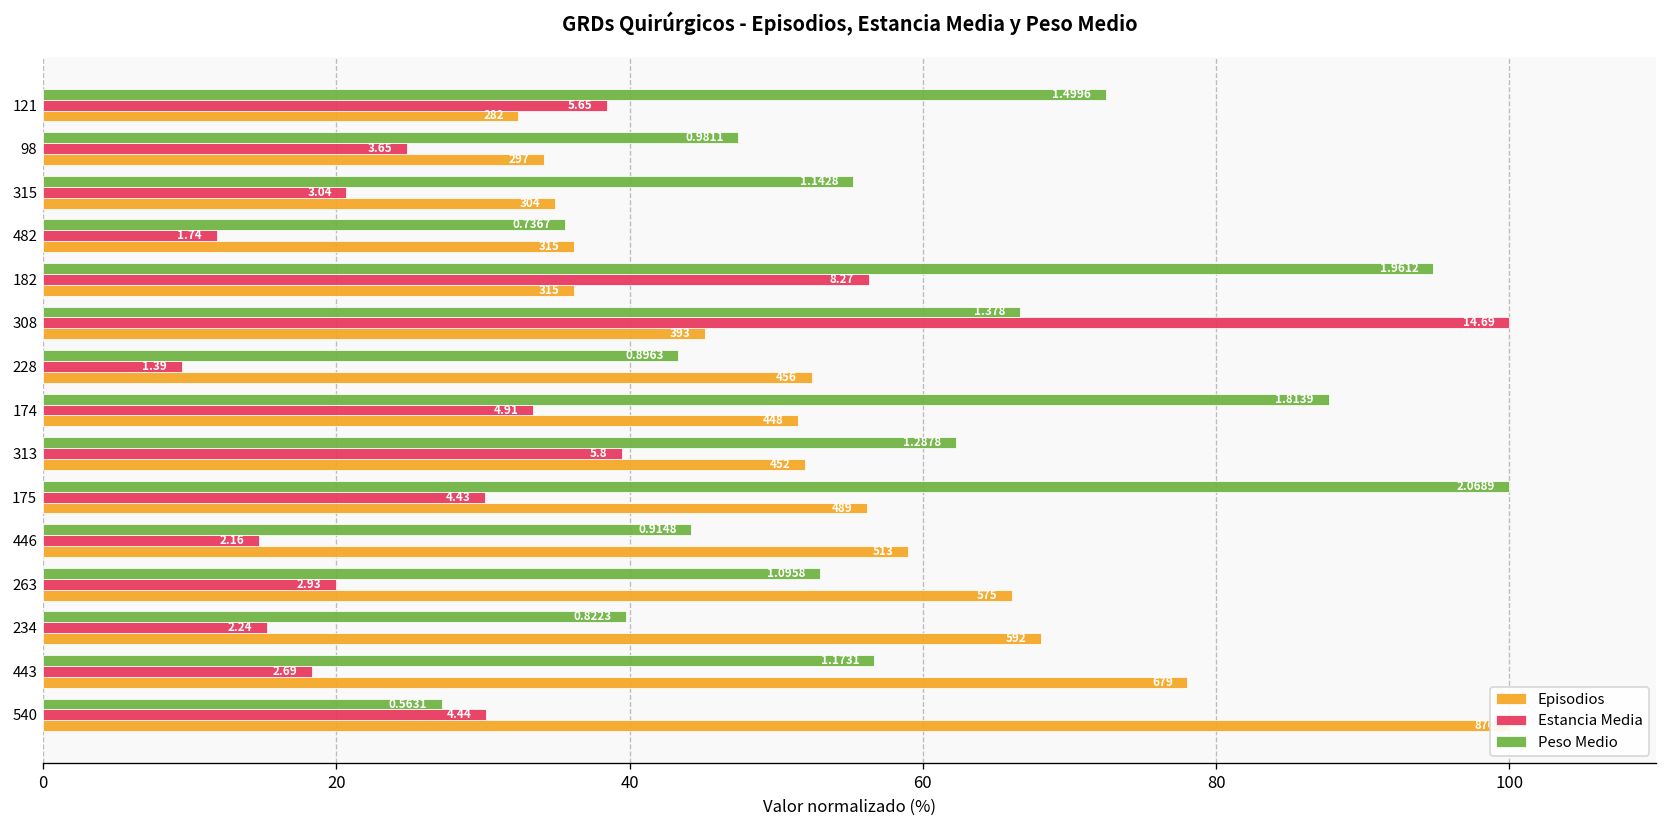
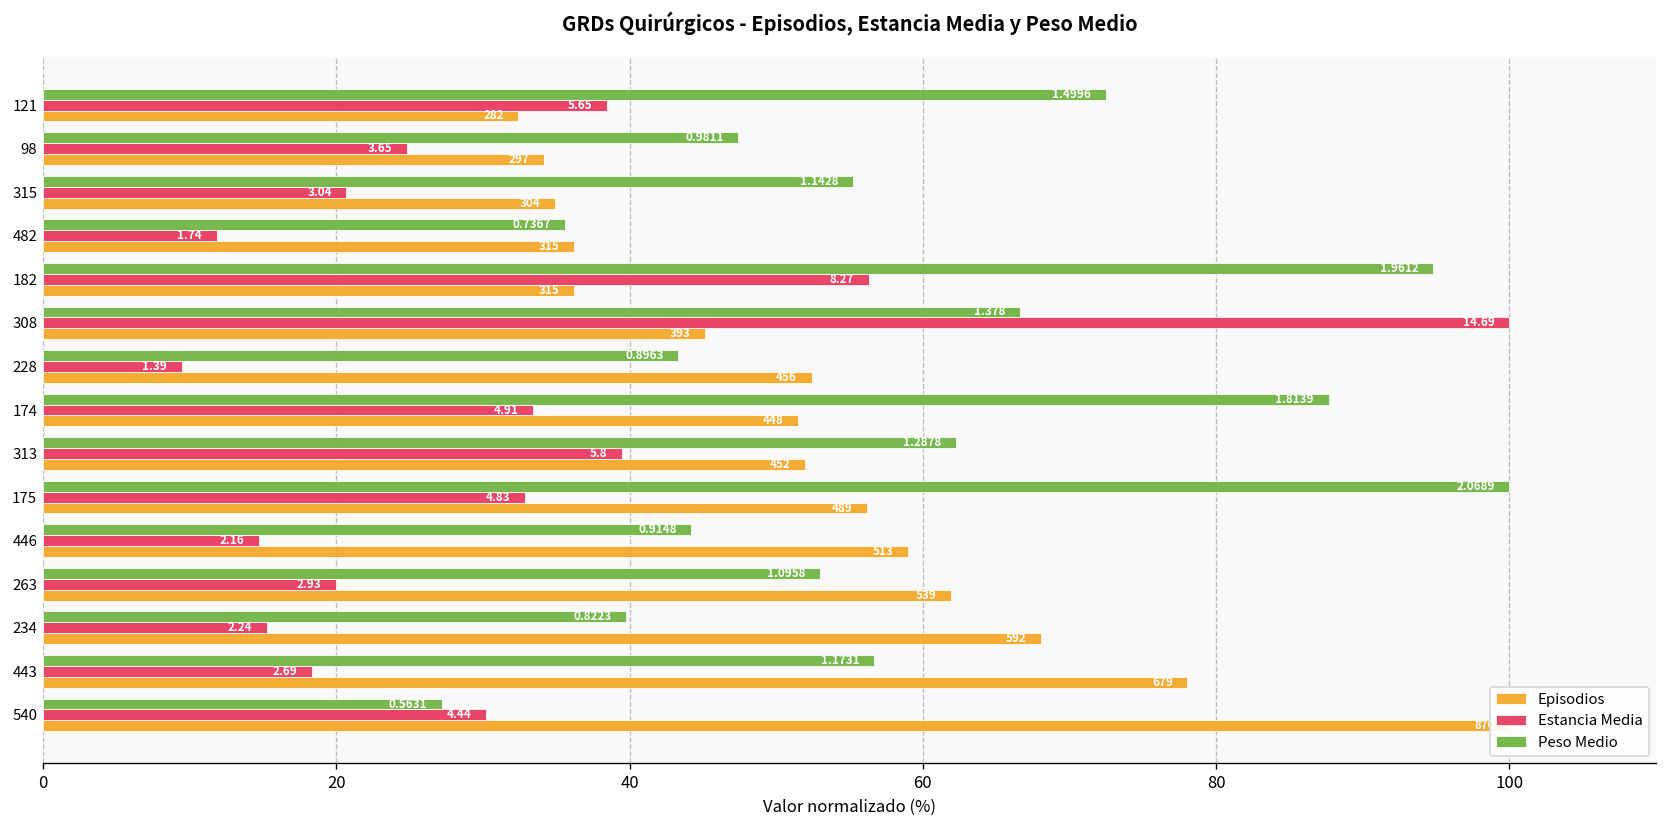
  {
    "Episodios": {
-     "263": 575
+     "263": 539
    },
    "Estancia Media": {
-     "175": 4.43
+     "175": 4.83
    }
  }
